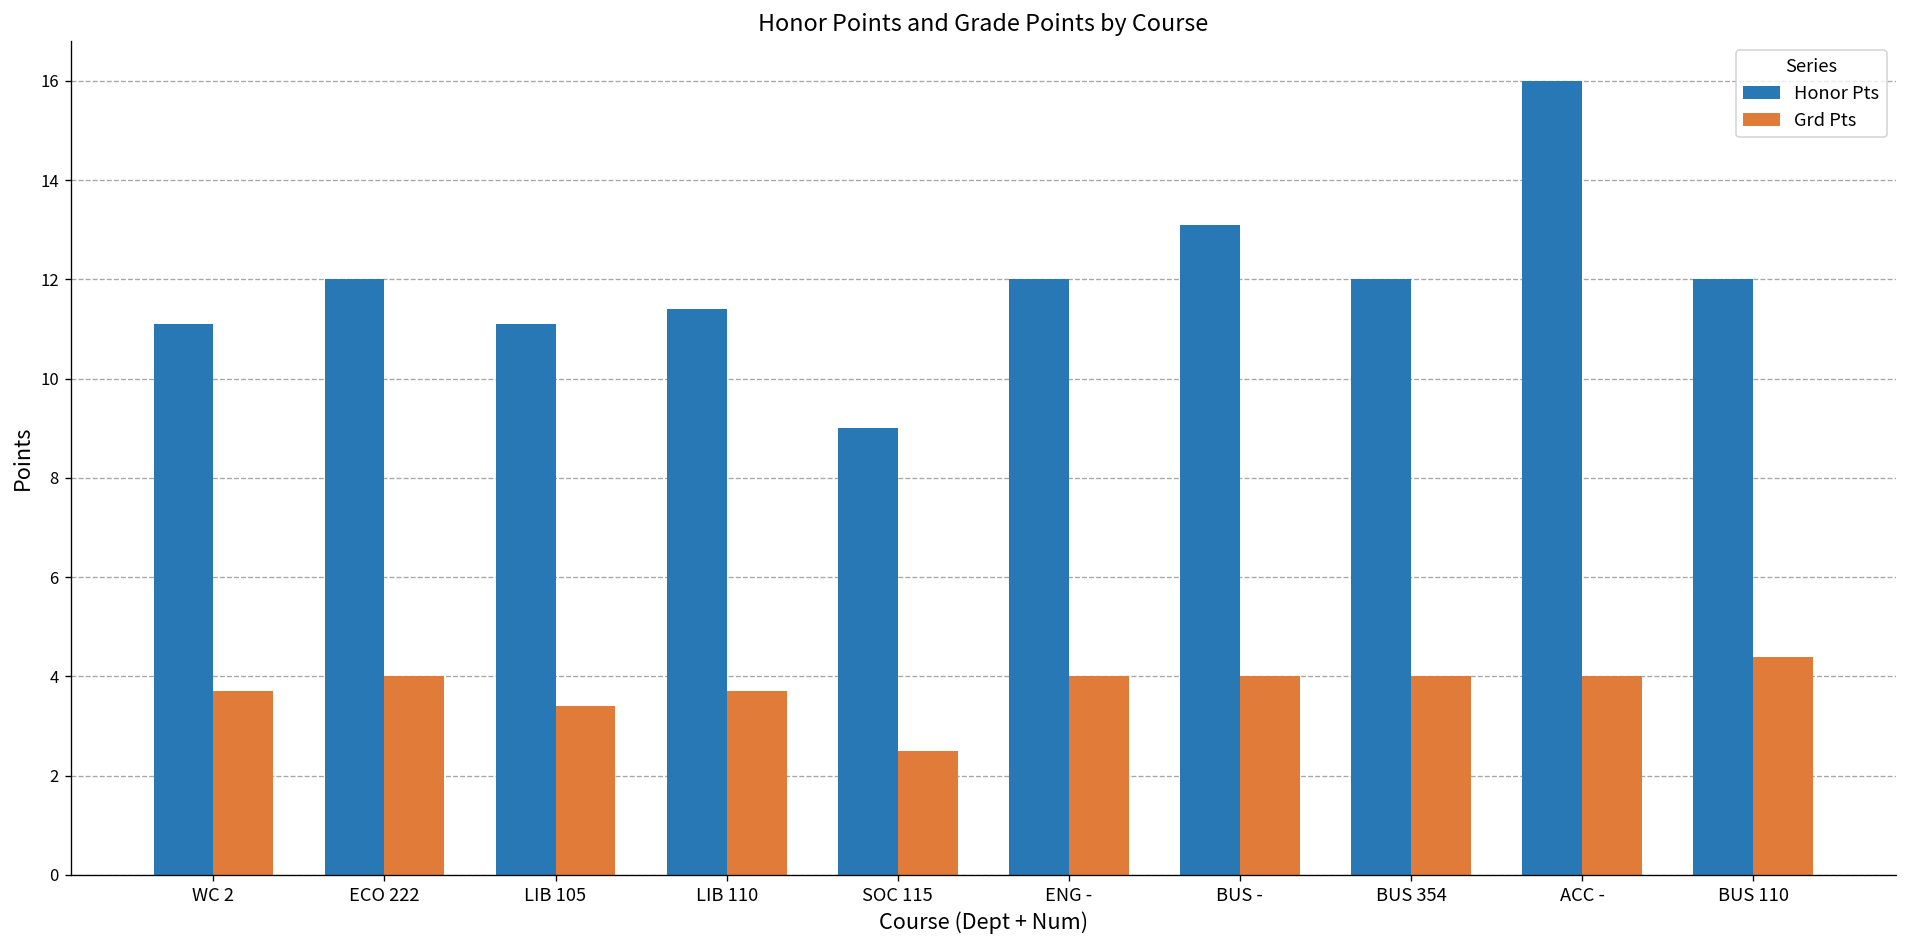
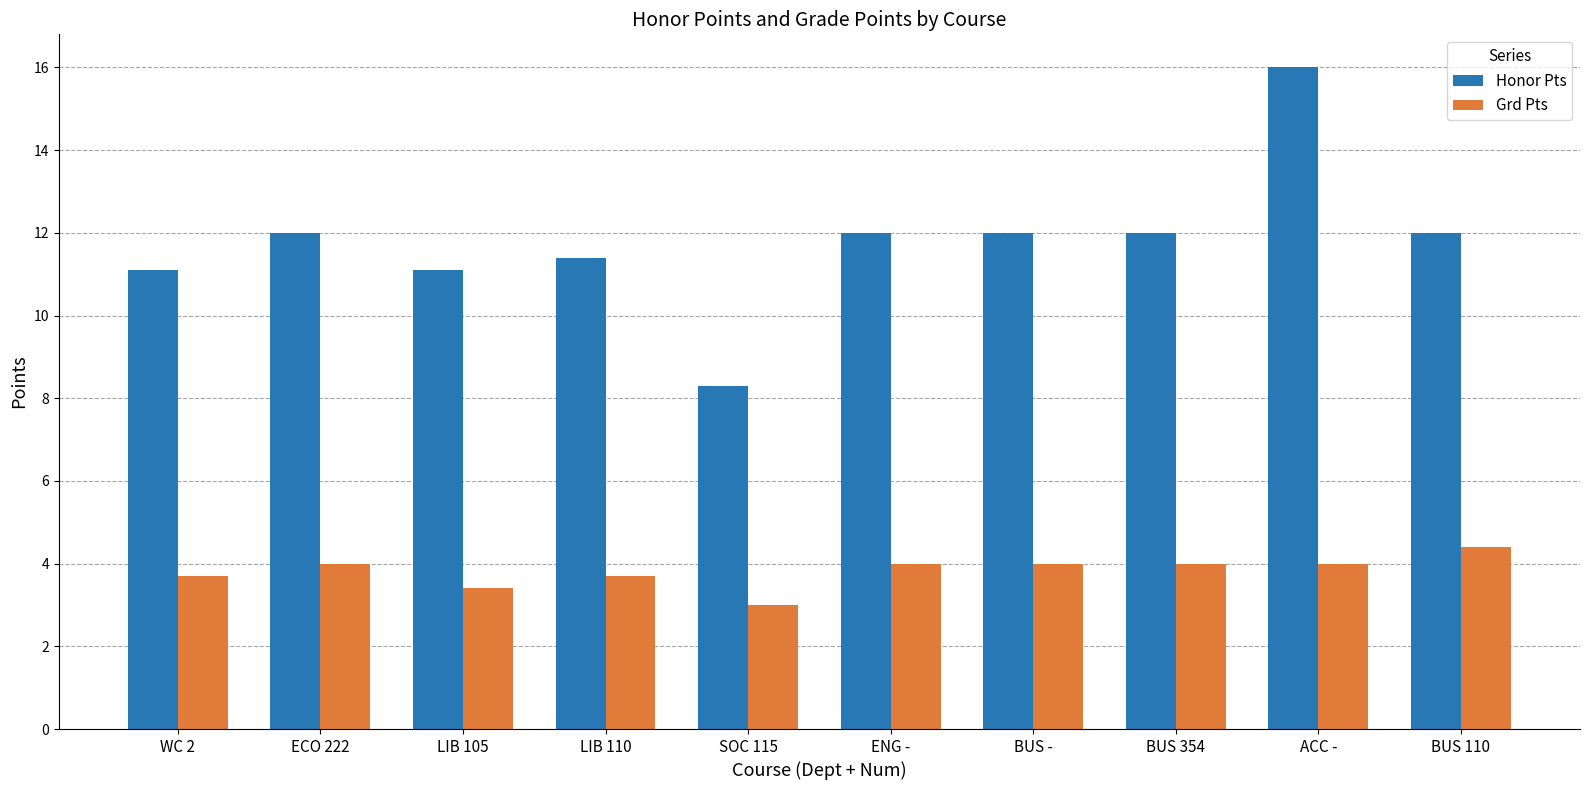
  {
    "Honor Pts": {
      "WC 2": 11.1,
      "ECO 222": 12.0,
      "LIB 105": 11.1,
      "LIB 110": 11.4,
-     "SOC 115": 9.0,
+     "SOC 115": 8.3,
      "ENG -": 12.0,
-     "BUS -": 13.1,
+     "BUS -": 12.0,
      "BUS 354": 12.0,
      "ACC -": 16.0,
      "BUS 110": 12.0
    },
    "Grd Pts": {
      "WC 2": 3.7,
      "ECO 222": 4.0,
      "LIB 105": 3.4,
      "LIB 110": 3.7,
-     "SOC 115": 2.5,
+     "SOC 115": 3.0,
      "ENG -": 4.0,
      "BUS -": 4.0,
      "BUS 354": 4.0,
      "ACC -": 4.0,
      "BUS 110": 4.4
    }
  }
